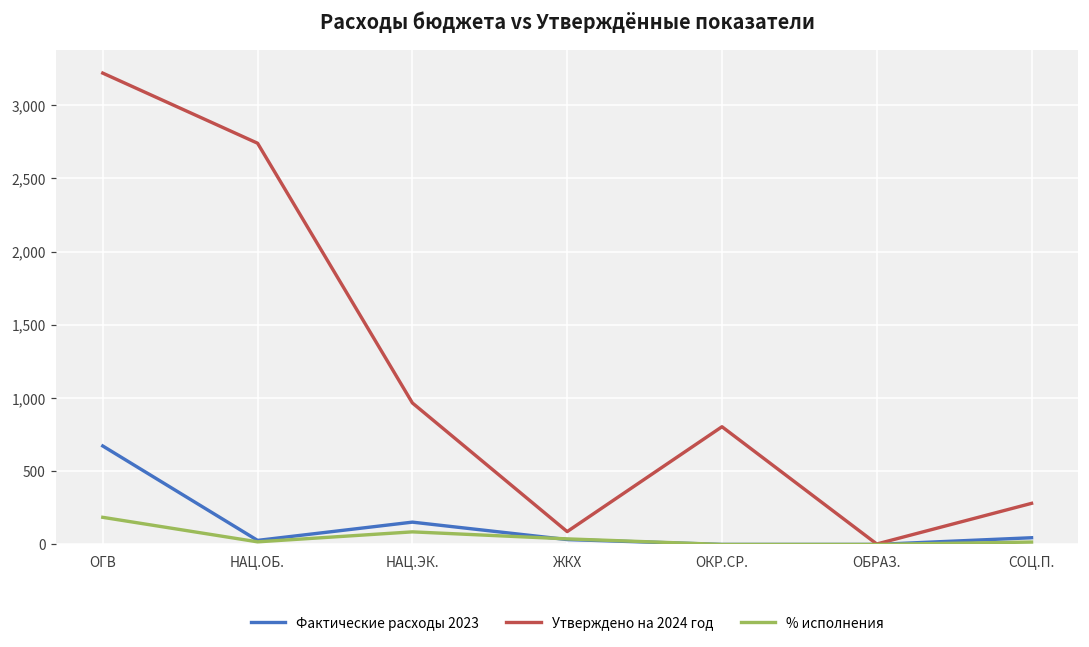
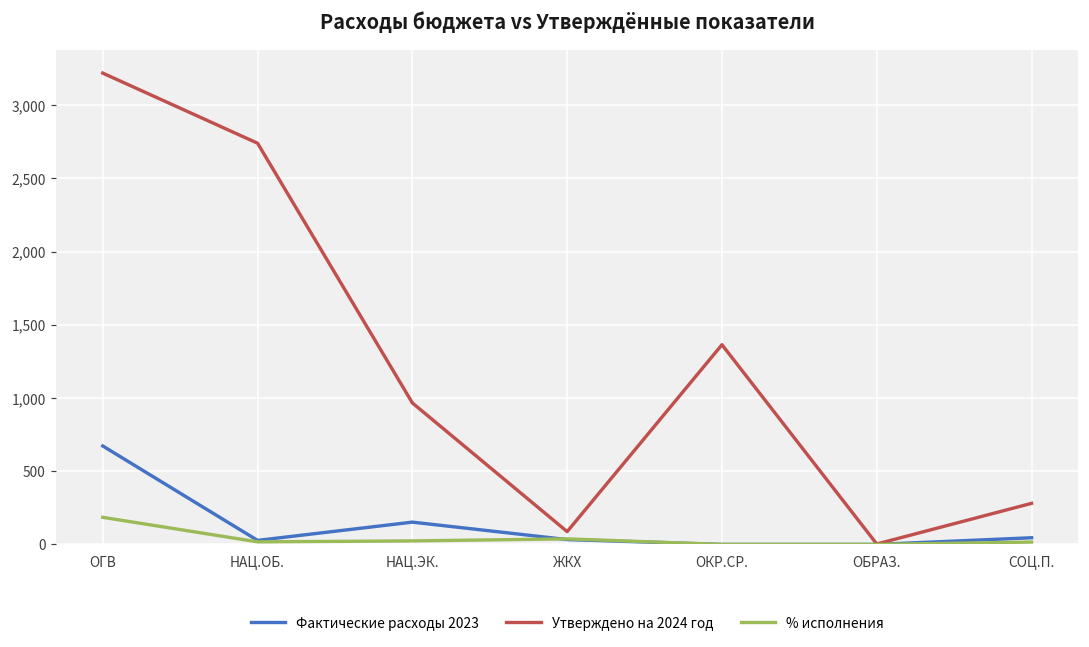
  {
    "Фактические расходы 2023": {
      "ОГВ": "670",
      "НАЦ.ЭК.": "150",
      "СОЦ.П.": "50"
    },
    "Утверждено на 2024 год": {
      "ОГВ": "3,220",
      "НАЦ.ОБ.": "2,740",
      "НАЦ.ЭК.": "970",
      "ЖКХ": "90",
-     "ОКР.СР.": "800",
+     "ОКР.СР.": "1,360",
      "СОЦ.П.": "280"
    },
    "% исполнения": {
      "ОГВ": "190",
-     "НАЦ.ЭК.": "90",
+     "НАЦ.ЭК.": "20",
      "СОЦ.П.": "20"
    }
  }
